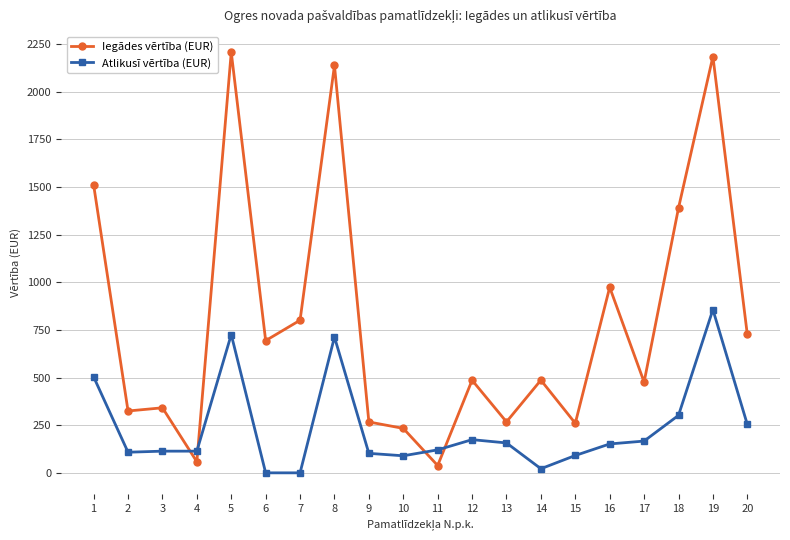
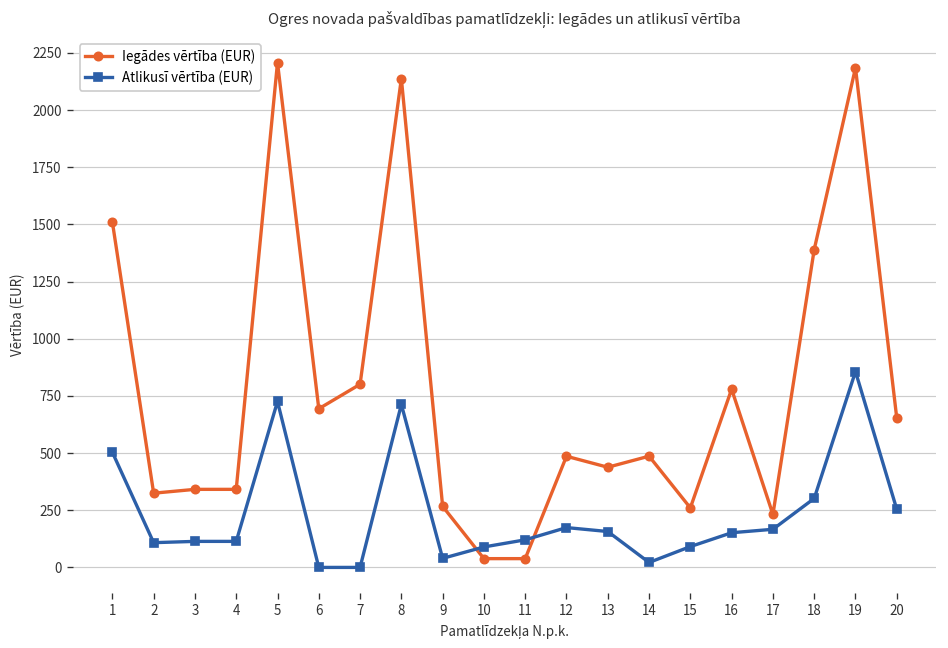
  {
    "Iegādes vērtība (EUR)": {
      "1": 1510,
      "2": 320,
      "3": 340,
-     "4": 60,
+     "4": 340,
      "5": 2210,
      "6": 690,
      "7": 800,
      "8": 2140,
      "9": 270,
-     "10": 230,
+     "10": 40,
      "11": 40,
      "12": 490,
-     "13": 270,
+     "13": 440,
      "14": 490,
      "15": 260,
-     "16": 970,
-     "17": 480,
+     "16": 780,
+     "17": 230,
      "18": 1390,
      "19": 2180,
-     "20": 730
+     "20": 650
    },
    "Atlikusī vērtība (EUR)": {
      "1": 500,
      "2": 110,
      "3": 110,
      "4": 110,
      "5": 730,
      "6": 0,
      "7": 0,
      "8": 710,
-     "9": 100,
+     "9": 40,
      "10": 90,
      "11": 120,
      "12": 170,
      "13": 160,
      "14": 20,
      "15": 90,
      "16": 150,
      "17": 170,
      "18": 300,
      "19": 860,
      "20": 250
    }
  }
